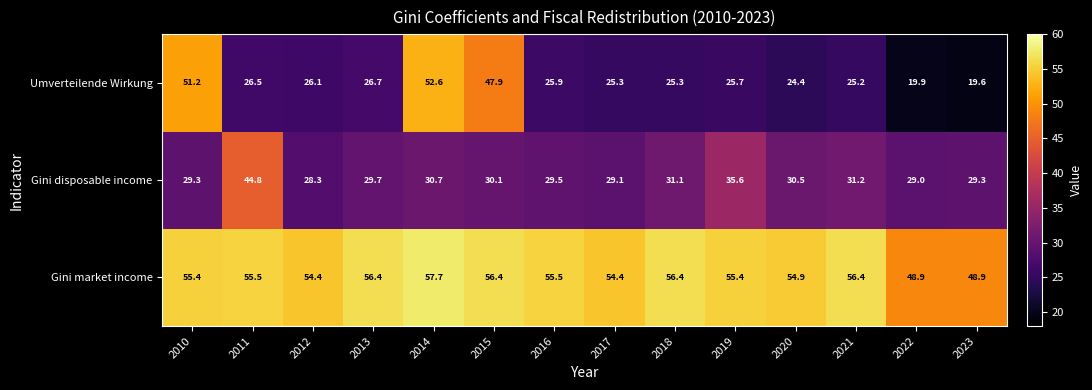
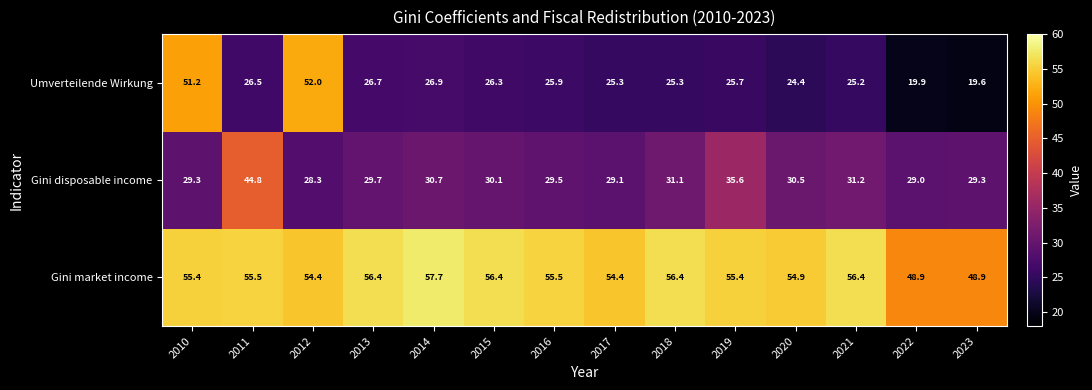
  {
    "Umverteilende Wirkung": {
      "2010": 51.2,
      "2011": 26.5,
-     "2012": 26.1,
+     "2012": 52.0,
      "2013": 26.7,
-     "2014": 52.6,
-     "2015": 47.9,
+     "2014": 26.9,
+     "2015": 26.3,
      "2016": 25.9,
      "2017": 25.3,
      "2018": 25.3,
      "2019": 25.7,
      "2020": 24.4,
      "2021": 25.2,
      "2022": 19.9,
      "2023": 19.6
    },
    "Gini disposable income": {
      "2010": 29.3,
      "2011": 44.8,
      "2012": 28.3,
      "2013": 29.7,
      "2014": 30.7,
      "2015": 30.1,
      "2016": 29.5,
      "2017": 29.1,
      "2018": 31.1,
      "2019": 35.6,
      "2020": 30.5,
      "2021": 31.2,
      "2022": 29.0,
      "2023": 29.3
    },
    "Gini market income": {
      "2010": 55.4,
      "2011": 55.5,
      "2012": 54.4,
      "2013": 56.4,
      "2014": 57.7,
      "2015": 56.4,
      "2016": 55.5,
      "2017": 54.4,
      "2018": 56.4,
      "2019": 55.4,
      "2020": 54.9,
      "2021": 56.4,
      "2022": 48.9,
      "2023": 48.9
    }
  }
